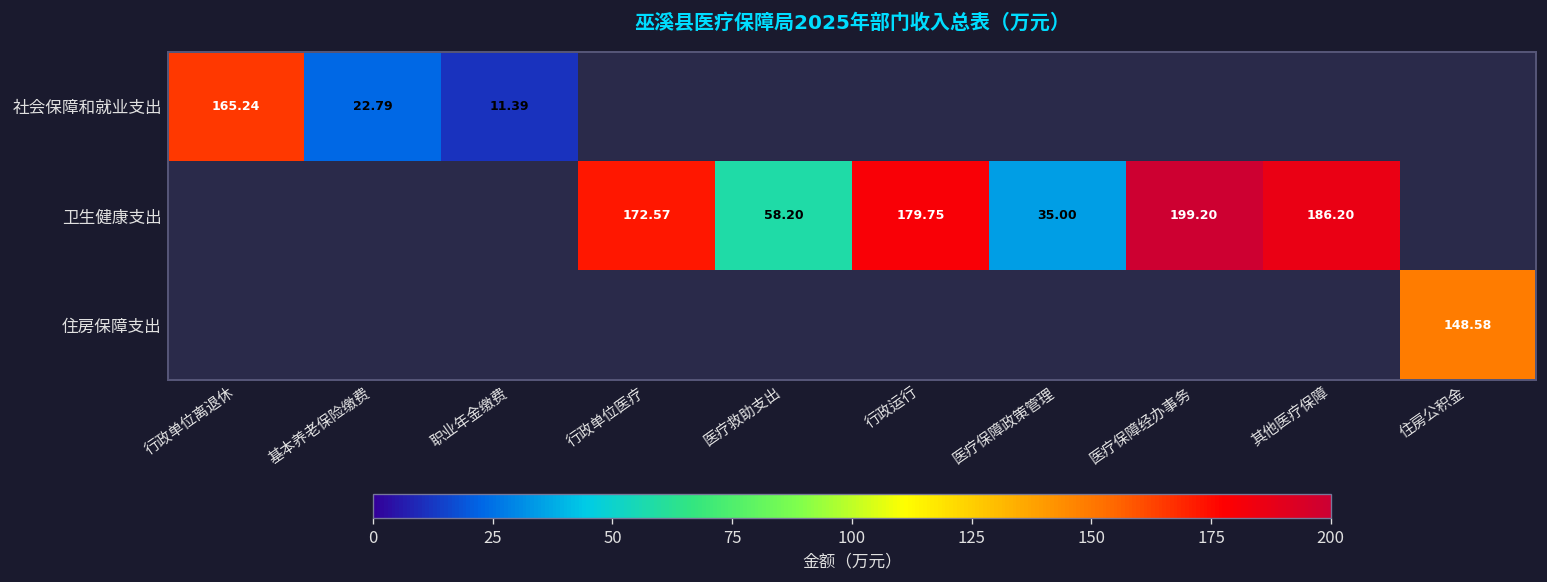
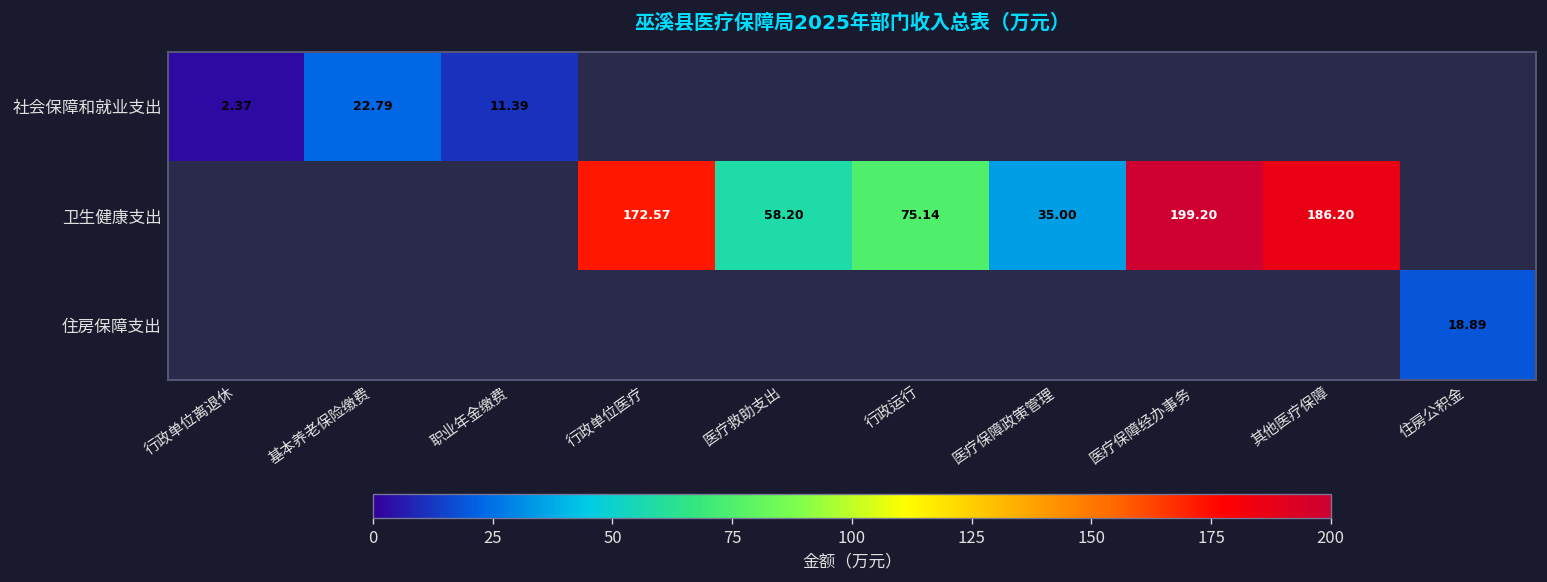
  {
    "社会保障和就业支出": {
-     "行政单位离退休": 165.24,
+     "行政单位离退休": 2.37,
      "基本养老保险缴费": 22.79,
      "职业年金缴费": 11.39
    },
    "卫生健康支出": {
      "行政单位医疗": 172.57,
      "医疗救助支出": 58.20,
-     "行政运行": 179.75,
+     "行政运行": 75.14,
      "医疗保障政策管理": 35.00,
      "医疗保障经办事务": 199.20,
      "其他医疗保障": 186.20
    },
    "住房保障支出": {
-     "住房公积金": 148.58
+     "住房公积金": 18.89
    }
  }
